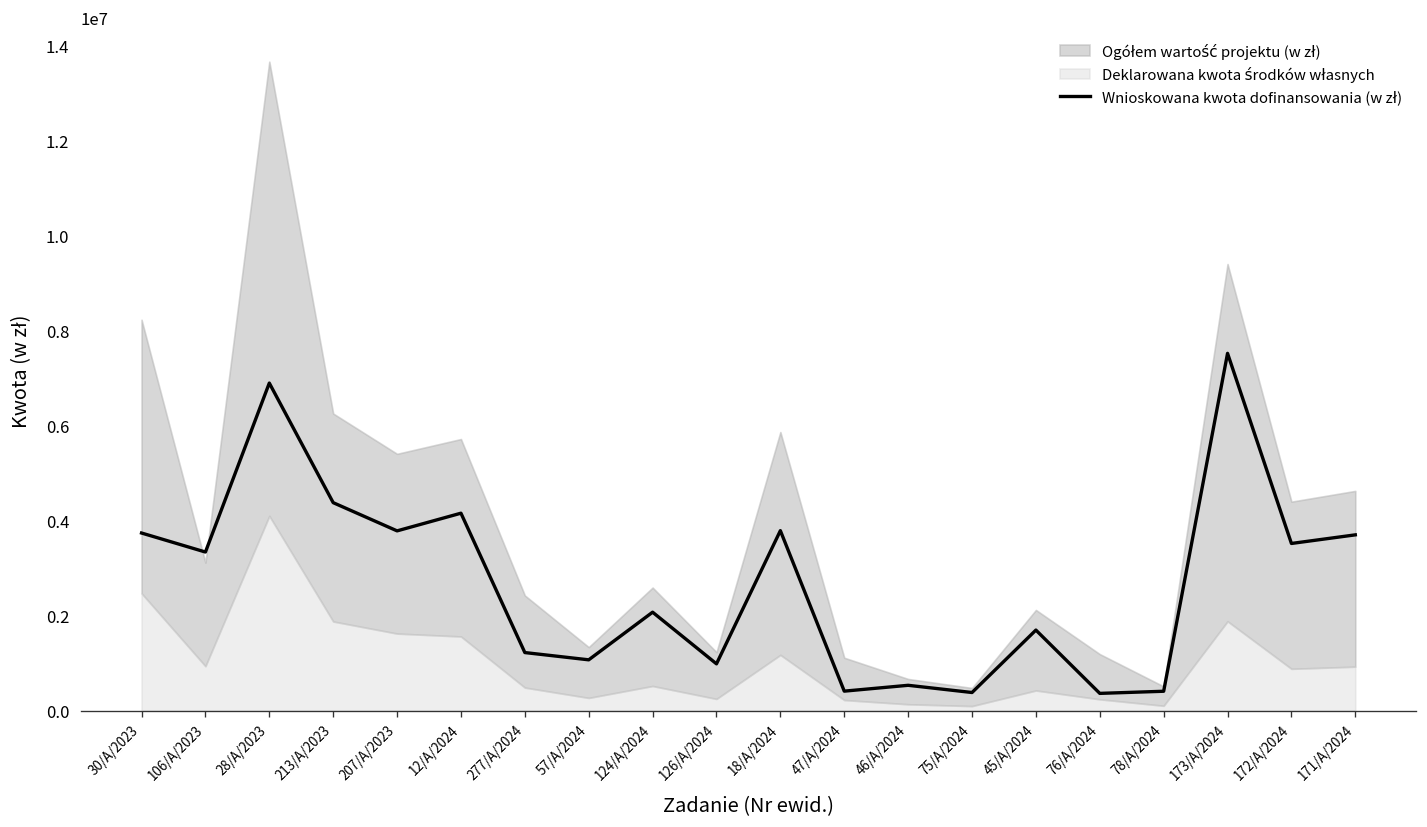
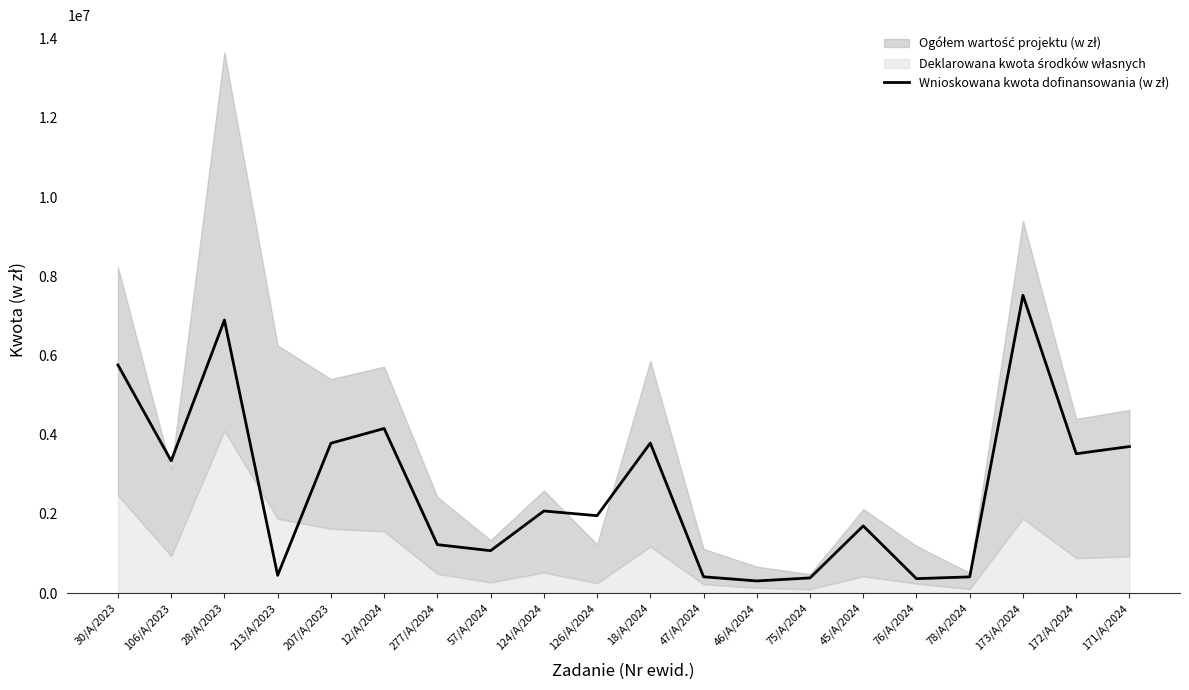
  {
    "Wnioskowana kwota dofinansowania (w zł)": {
-     "30/A/2023": 3700000,
+     "30/A/2023": 5800000,
      "106/A/2023": 3300000,
      "28/A/2023": 6900000,
-     "213/A/2023": 4400000,
+     "213/A/2023": 400000,
      "207/A/2023": 3800000,
      "12/A/2024": 4200000,
      "277/A/2024": 1200000,
      "57/A/2024": 1100000,
      "124/A/2024": 2100000,
-     "126/A/2024": 1000000,
+     "126/A/2024": 2000000,
      "18/A/2024": 3800000,
      "47/A/2024": 400000,
-     "46/A/2024": 500000,
+     "46/A/2024": 300000,
      "75/A/2024": 400000,
      "45/A/2024": 1700000,
      "76/A/2024": 400000,
      "78/A/2024": 400000,
      "173/A/2024": 7500000,
      "172/A/2024": 3500000,
      "171/A/2024": 3700000
    }
  }
